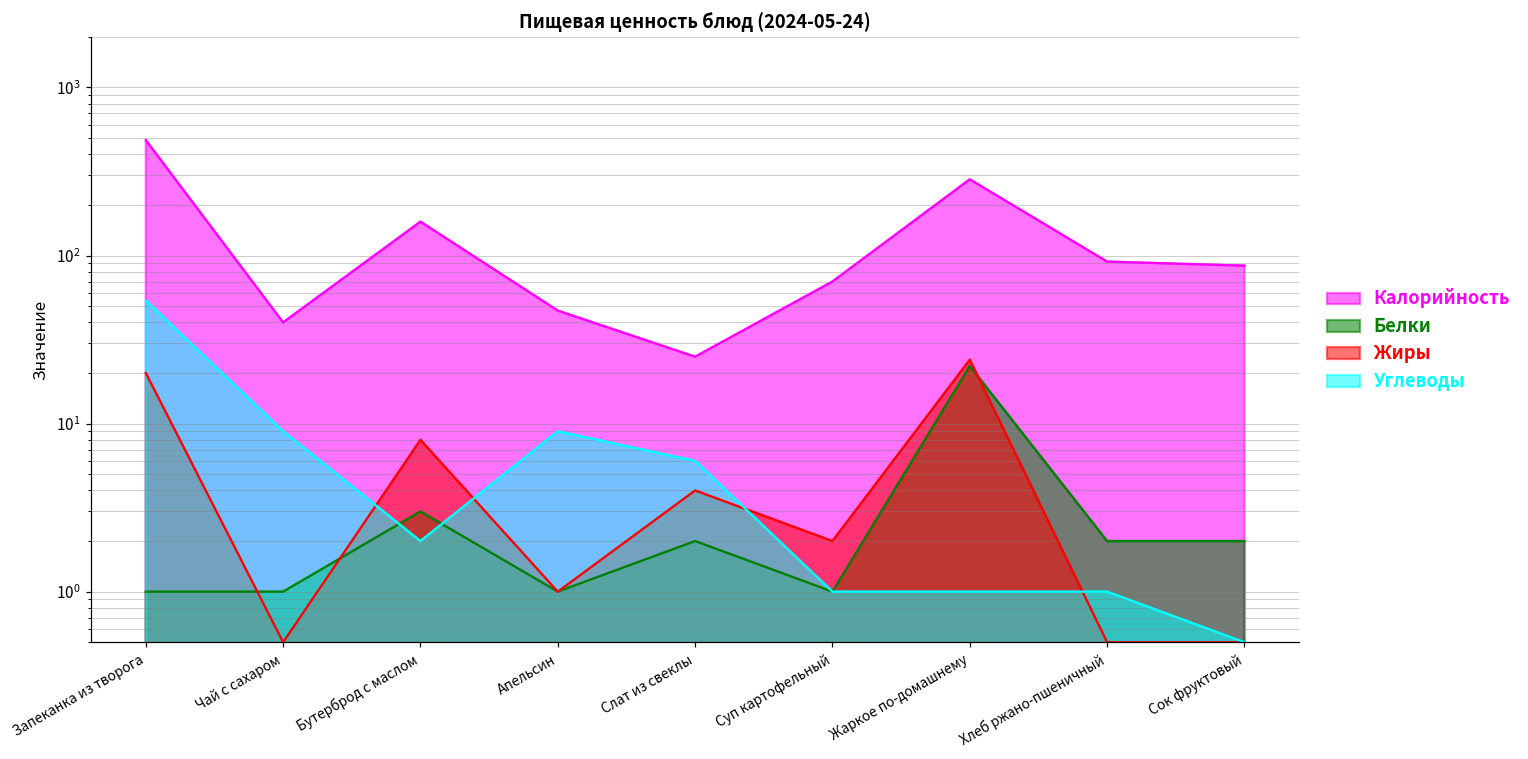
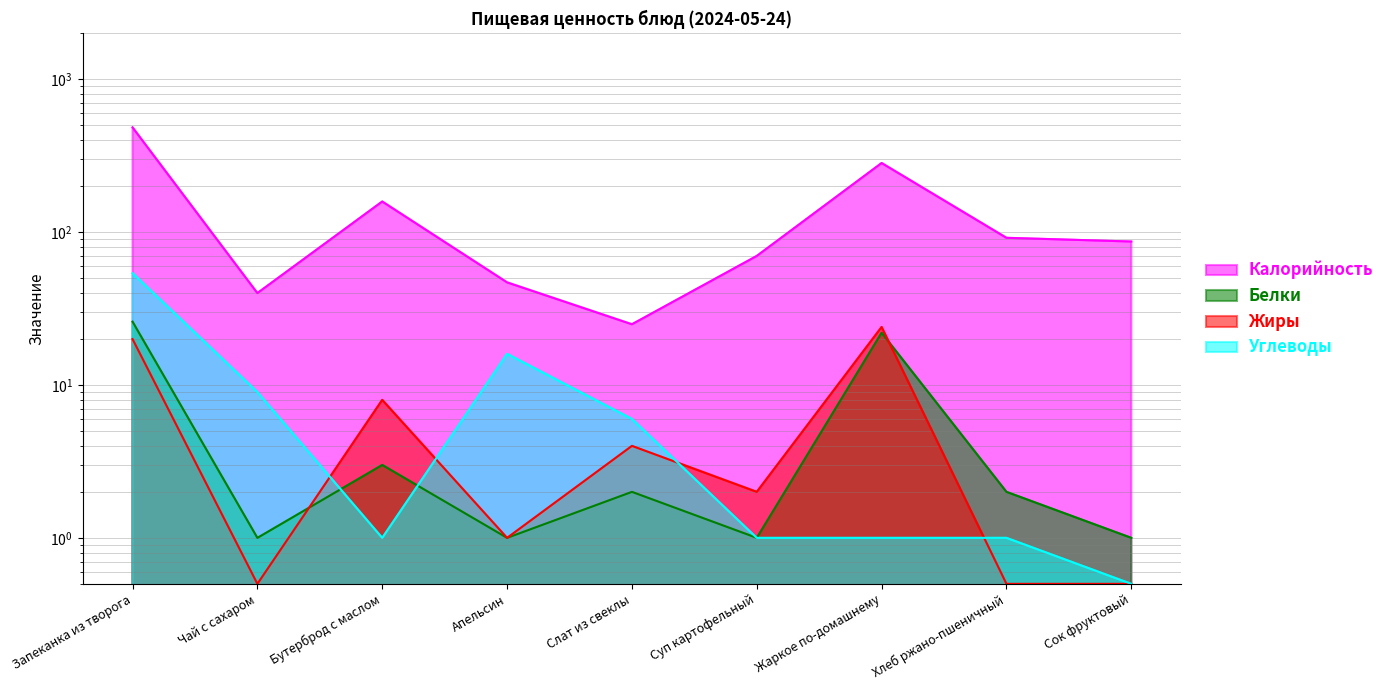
  {
    "Калорийность": {
      "Запеканка из творога": 490,
      "Чай с сахаром": 40,
      "Бутерброд с маслом": 160,
      "Апельсин": 47,
      "Слат из свеклы": 25,
      "Суп картофельный": 70,
      "Жаркое по-домашнему": 280,
      "Хлеб ржано-пшеничный": 90,
      "Сок фруктовый": 90
    },
    "Белки": {
-     "Запеканка из творога": 1,
+     "Запеканка из творога": 26,
      "Чай с сахаром": 1,
      "Бутерброд с маслом": 3,
      "Слат из свеклы": 2,
      "Жаркое по-домашнему": 22,
      "Хлеб ржано-пшеничный": 2,
-     "Сок фруктовый": 2
+     "Сок фруктовый": 1
    },
    "Жиры": {
      "Запеканка из творога": 20,
      "Чай с сахаром": 0.50,
      "Бутерброд с маслом": 8,
      "Слат из свеклы": 4,
      "Суп картофельный": 2,
      "Жаркое по-домашнему": 24,
      "Хлеб ржано-пшеничный": 0.50
    },
    "Углеводы": {
      "Запеканка из творога": 54,
      "Чай с сахаром": 9,
-     "Бутерброд с маслом": 2,
-     "Апельсин": 9,
+     "Бутерброд с маслом": 1,
+     "Апельсин": 16,
      "Слат из свеклы": 6,
      "Жаркое по-домашнему": 1,
      "Хлеб ржано-пшеничный": 1
    }
  }
